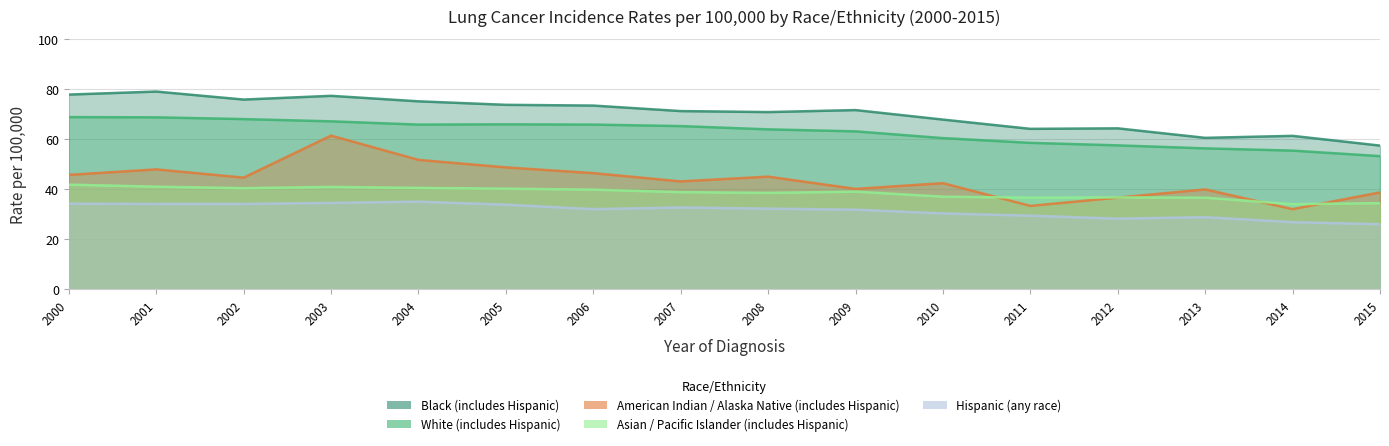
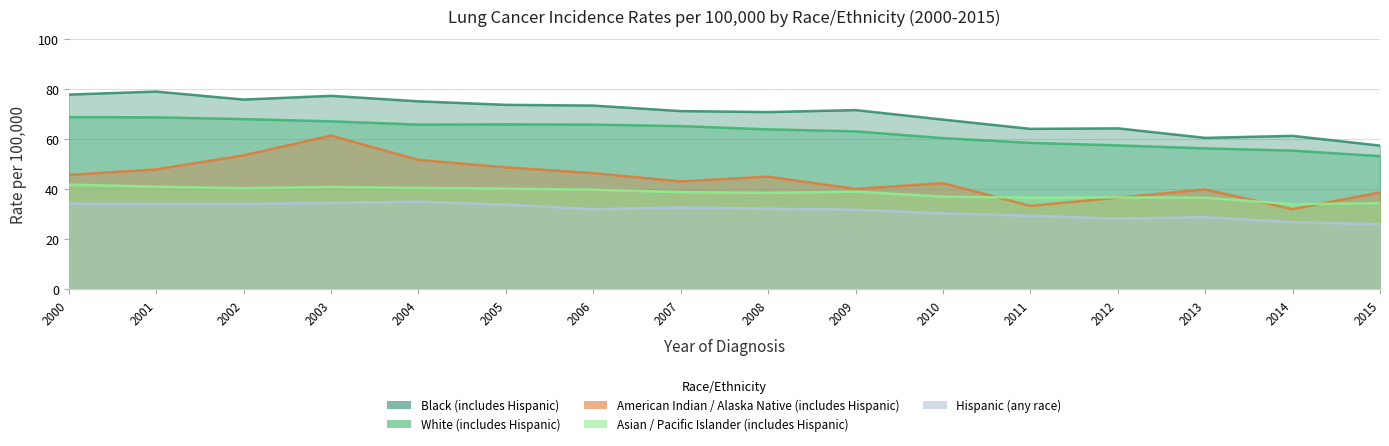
  {
    "American Indian / Alaska Native (includes Hispanic)": {
      "2000": 46,
      "2001": 48,
-     "2002": 45,
+     "2002": 54,
      "2003": 61,
      "2004": 52,
      "2005": 49,
      "2006": 46,
      "2007": 43,
      "2008": 45,
      "2009": 40,
      "2010": 42,
      "2011": 33,
      "2013": 40,
      "2014": 32,
      "2015": 39
    }
  }
